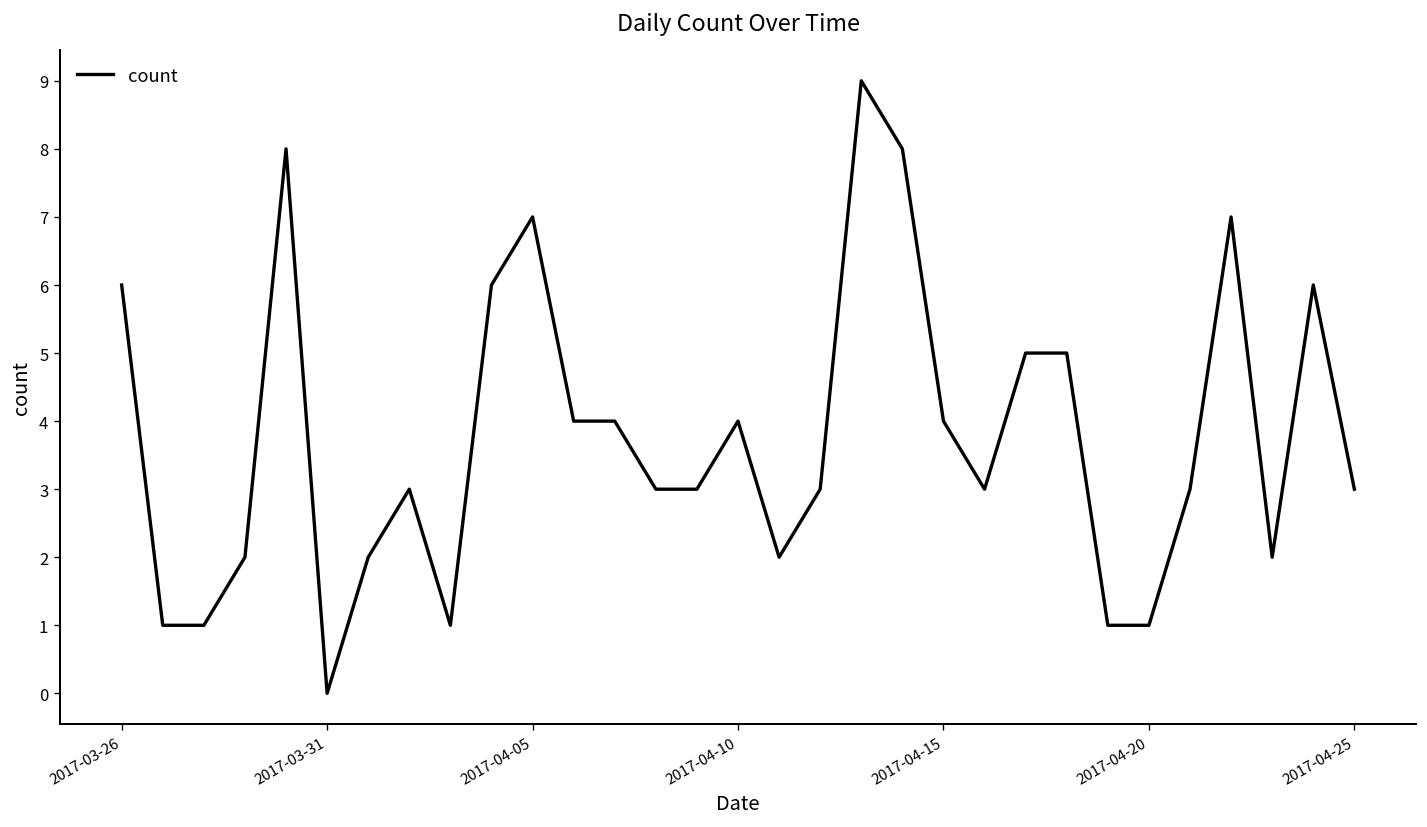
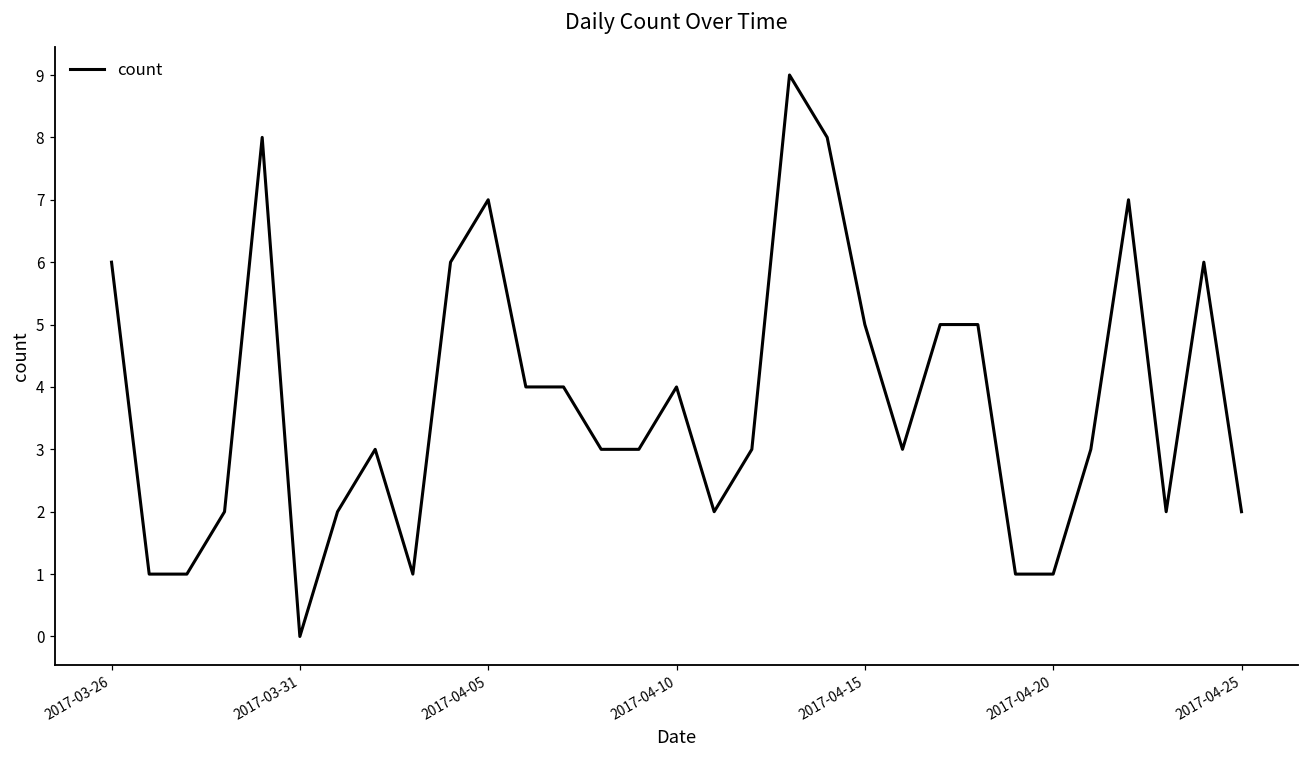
  {
    "2017-03-26": 6,
    "2017-03-31": 0,
    "2017-04-05": 7,
    "2017-04-10": 4,
-   "2017-04-15": 4,
+   "2017-04-15": 5,
    "2017-04-20": 1,
-   "2017-04-25": 3
+   "2017-04-25": 2
  }
